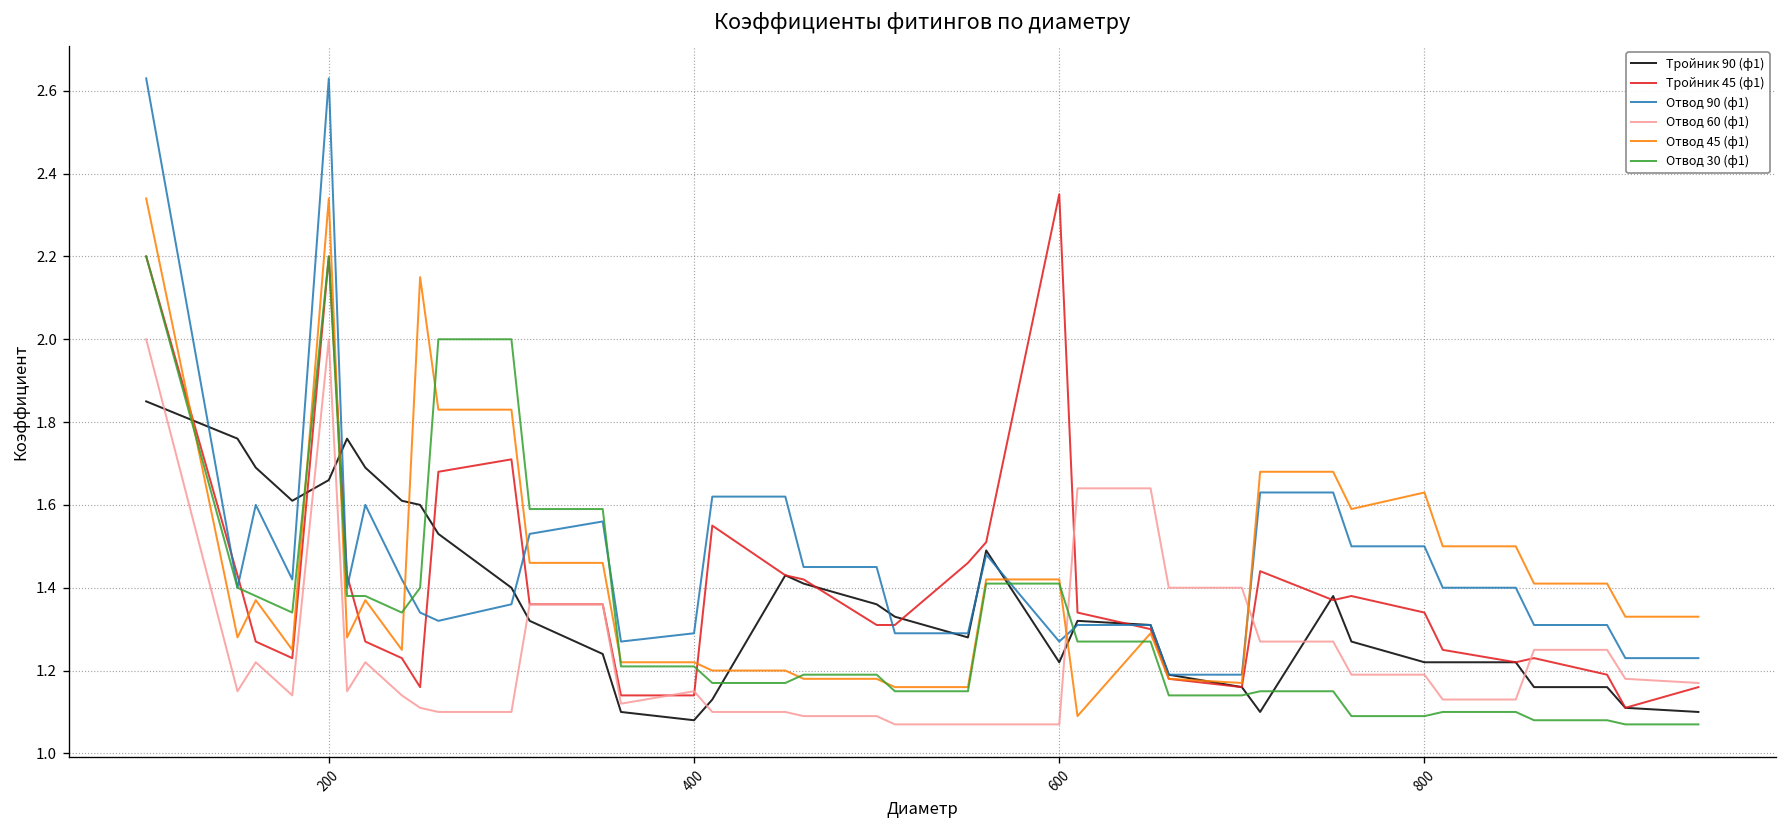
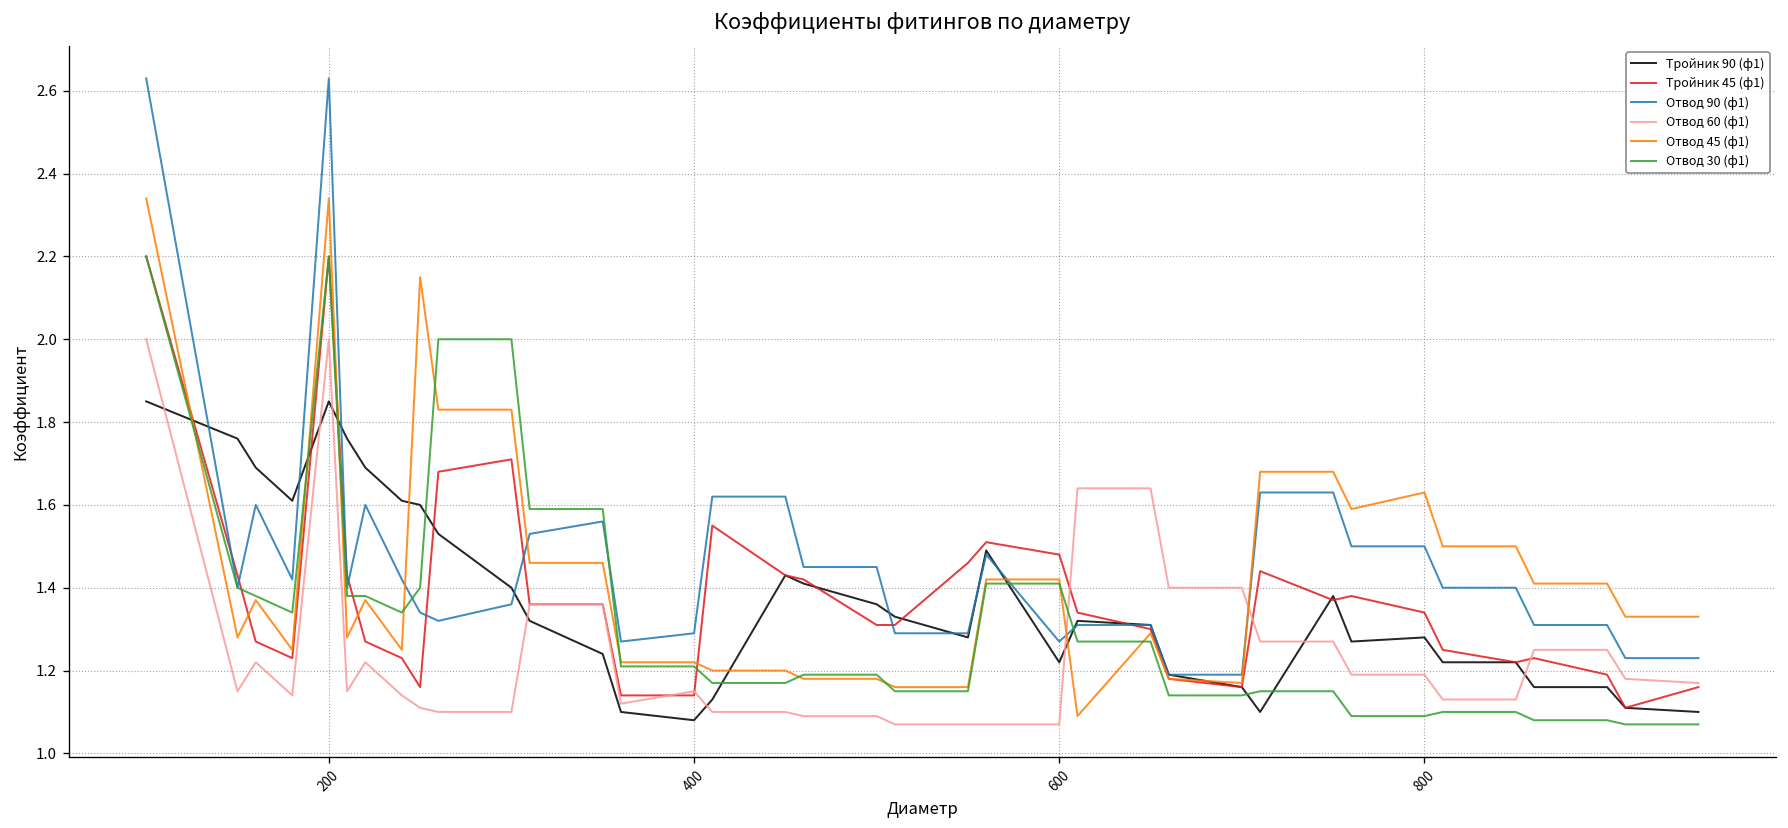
  {
    "Тройник 90 (ф1)": {
-     "200": 1.66,
+     "200": 1.85,
      "400": 1.08,
      "600": 1.22,
-     "800": 1.22
+     "800": 1.28
    },
    "Тройник 45 (ф1)": {
      "400": 1.14,
-     "600": 2.35,
+     "600": 1.48,
      "800": 1.34
    },
    "Отвод 90 (ф1)": {
      "200": 2.63,
      "400": 1.29,
      "600": 1.27,
      "800": 1.50
    },
    "Отвод 60 (ф1)": {
      "200": 2.00,
      "400": 1.15,
      "600": 1.07,
      "800": 1.19
    },
    "Отвод 45 (ф1)": {
      "200": 2.34,
      "400": 1.22,
      "600": 1.42,
      "800": 1.63
    },
    "Отвод 30 (ф1)": {
      "400": 1.21,
      "600": 1.41,
      "800": 1.09
    }
  }
